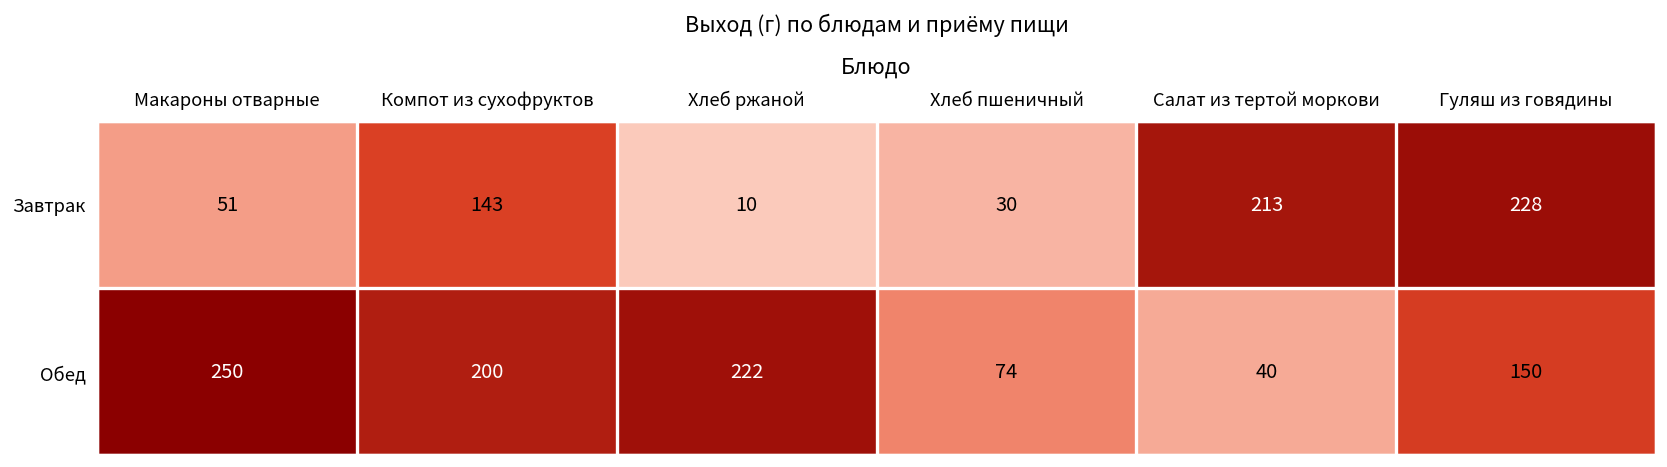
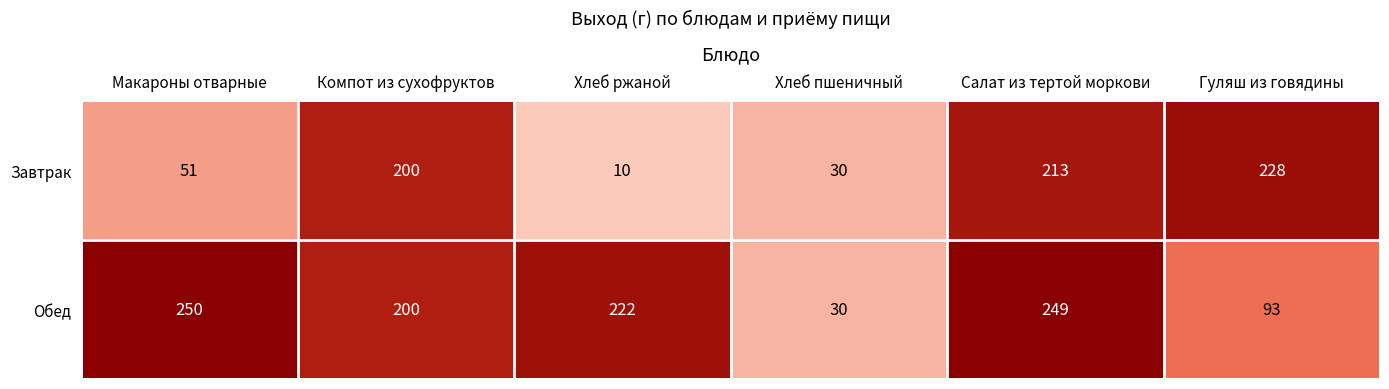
  {
    "Завтрак": {
      "Макароны отварные": 51,
-     "Компот из сухофруктов": 143,
+     "Компот из сухофруктов": 200,
      "Хлеб ржаной": 10,
      "Хлеб пшеничный": 30,
      "Салат из тертой моркови": 213,
      "Гуляш из говядины": 228
    },
    "Обед": {
      "Макароны отварные": 250,
      "Компот из сухофруктов": 200,
      "Хлеб ржаной": 222,
-     "Хлеб пшеничный": 74,
-     "Салат из тертой моркови": 40,
-     "Гуляш из говядины": 150
+     "Хлеб пшеничный": 30,
+     "Салат из тертой моркови": 249,
+     "Гуляш из говядины": 93
    }
  }
